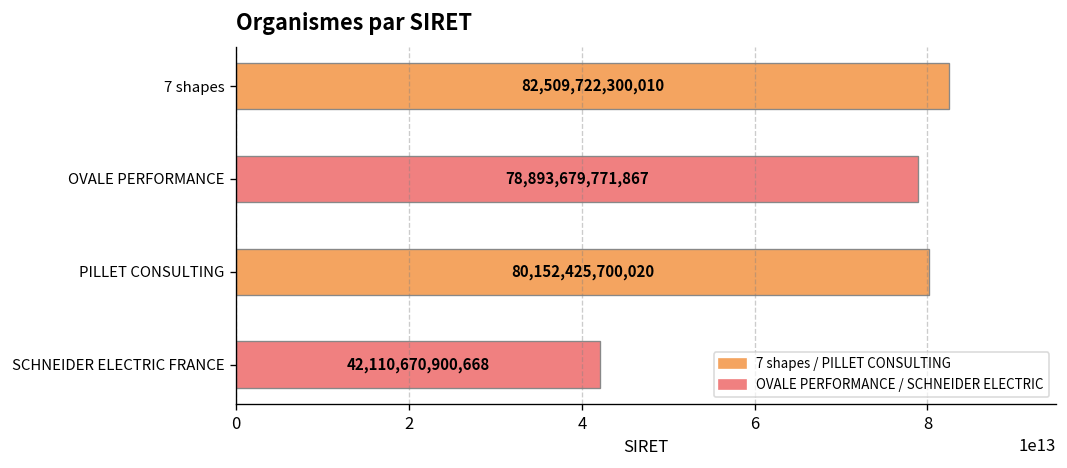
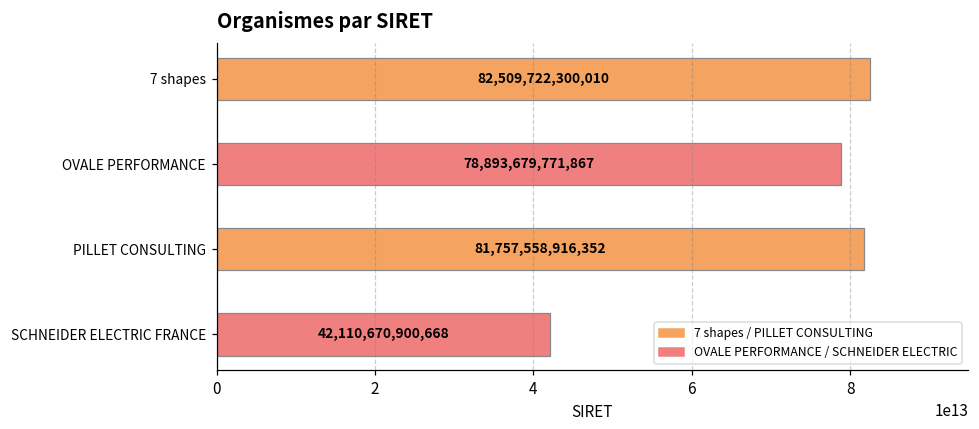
  {
    "7 shapes": "82,509,722,300,010",
    "OVALE PERFORMANCE": "78,893,679,771,867",
-   "PILLET CONSULTING": "80,152,425,700,020",
+   "PILLET CONSULTING": "81,757,558,916,352",
    "SCHNEIDER ELECTRIC FRANCE": "42,110,670,900,668"
  }
